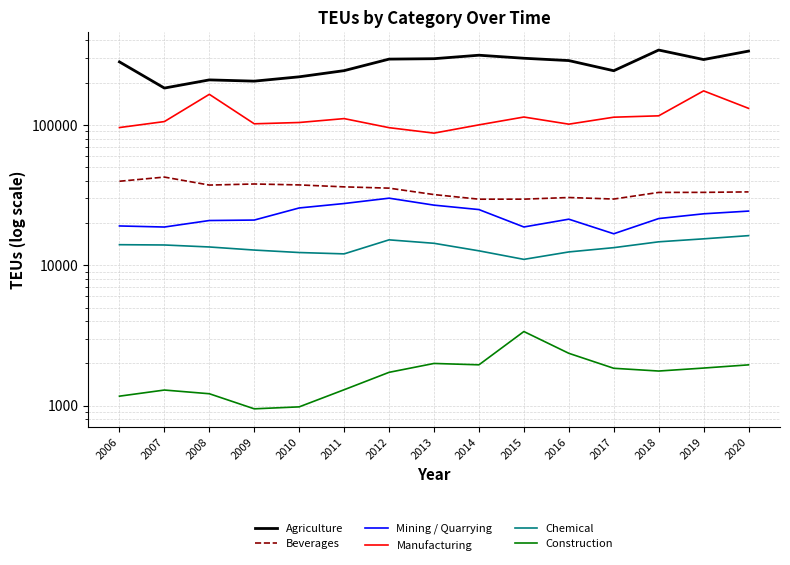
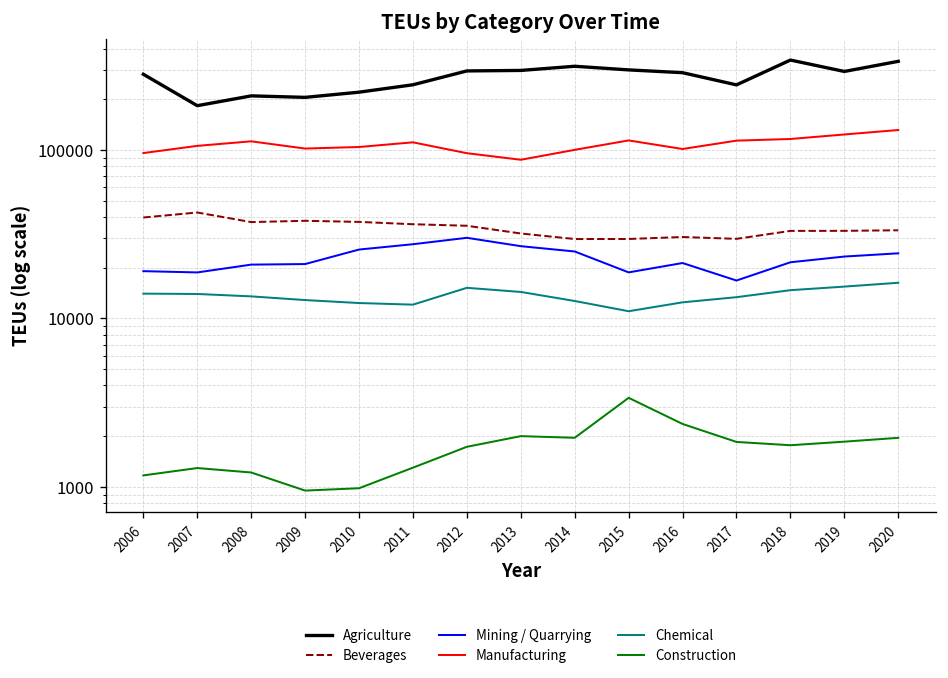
  {
    "Agriculture": {
      "2006": 280000,
      "2007": 180000,
      "2008": 210000,
      "2009": 210000,
      "2010": 220000,
      "2011": 240000,
      "2012": 290000,
      "2013": 300000,
      "2014": 310000,
      "2015": 300000,
      "2016": 290000,
      "2017": 240000,
      "2018": 340000,
      "2019": 290000,
      "2020": 340000
    },
    "Beverages": {
      "2006": 40000,
      "2007": 43000,
      "2008": 37000,
      "2009": 38000,
      "2010": 37000,
      "2011": 36000,
      "2012": 35000,
      "2013": 32000,
      "2014": 30000,
      "2015": 30000,
      "2016": 30000,
      "2017": 30000,
      "2018": 33000,
      "2019": 33000,
      "2020": 33000
    },
    "Mining / Quarrying": {
      "2006": 19000,
      "2007": 19000,
      "2008": 21000,
      "2009": 21000,
      "2010": 26000,
      "2011": 28000,
      "2012": 30000,
      "2013": 27000,
      "2014": 25000,
      "2015": 19000,
      "2016": 21000,
      "2017": 17000,
      "2018": 22000,
      "2019": 23000,
      "2020": 24000
    },
    "Manufacturing": {
      "2006": 100000,
      "2007": 110000,
-     "2008": 170000,
+     "2008": 110000,
      "2009": 100000,
      "2010": 100000,
      "2011": 110000,
      "2012": 100000,
      "2013": 90000,
      "2014": 100000,
      "2015": 110000,
      "2016": 100000,
      "2017": 110000,
      "2018": 120000,
-     "2019": 170000,
+     "2019": 120000,
      "2020": 130000
    },
    "Chemical": {
      "2006": 14000,
      "2007": 14000,
      "2008": 14000,
      "2009": 13000,
      "2010": 12000,
      "2011": 12000,
      "2012": 15000,
      "2013": 14000,
      "2014": 13000,
      "2015": 11000,
      "2016": 12000,
      "2017": 13000,
      "2018": 15000,
      "2019": 15000,
      "2020": 16000
    },
    "Construction": {
      "2006": 1200,
      "2007": 1300,
      "2008": 1200,
      "2009": 1000,
      "2010": 1000,
      "2011": 1300,
      "2012": 1700,
      "2013": 2000,
      "2014": 2000,
      "2015": 3400,
      "2016": 2400,
      "2017": 1800,
      "2018": 1800,
      "2019": 1900,
      "2020": 2000
    }
  }
